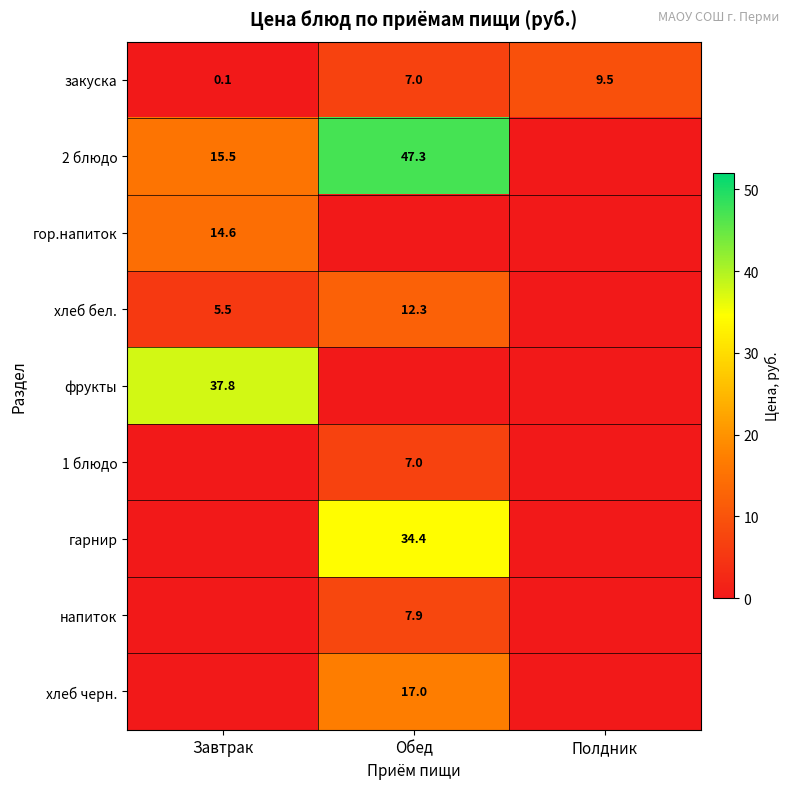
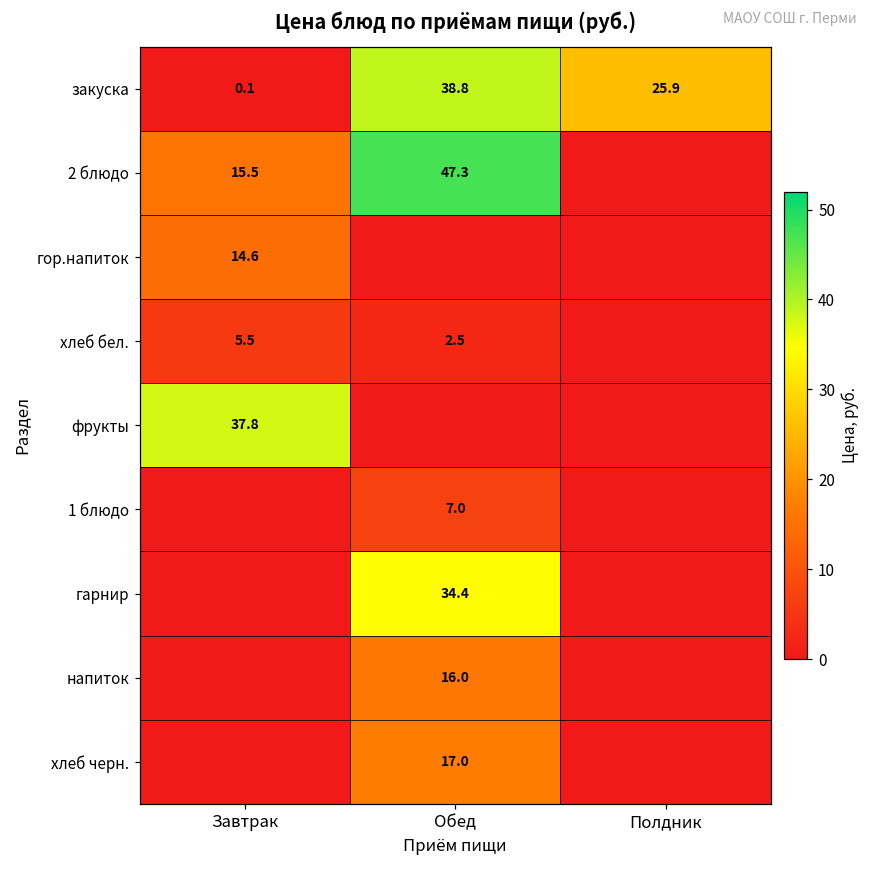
  {
    "закуска": {
      "Завтрак": 0.1,
-     "Обед": 7.0,
-     "Полдник": 9.5
+     "Обед": 38.8,
+     "Полдник": 25.9
    },
    "2 блюдо": {
      "Завтрак": 15.5,
      "Обед": 47.3
    },
    "гор.напиток": {
      "Завтрак": 14.6
    },
    "хлеб бел.": {
      "Завтрак": 5.5,
-     "Обед": 12.3
+     "Обед": 2.5
    },
    "фрукты": {
      "Завтрак": 37.8
    },
    "1 блюдо": {
      "Обед": 7.0
    },
    "гарнир": {
      "Обед": 34.4
    },
    "напиток": {
-     "Обед": 7.9
+     "Обед": 16.0
    },
    "хлеб черн.": {
      "Обед": 17.0
    }
  }
